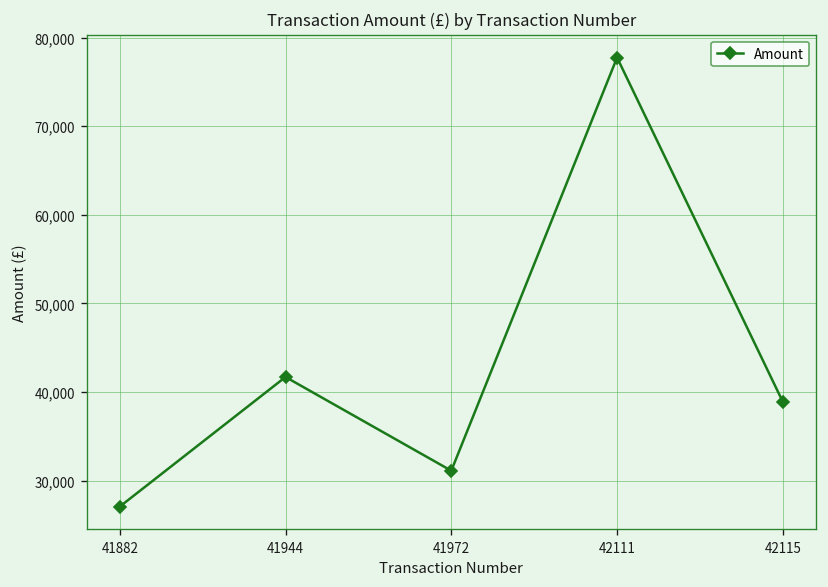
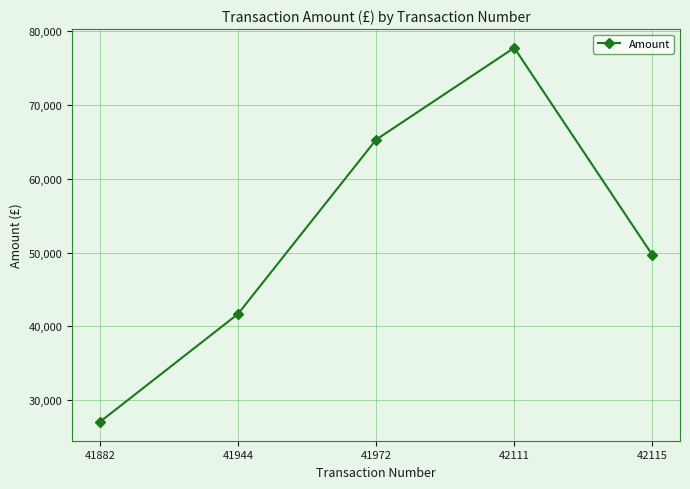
  {
    "41882": "27,000",
    "41944": "42,000",
-   "41972": "31,000",
+   "41972": "65,000",
    "42111": "78,000",
-   "42115": "39,000"
+   "42115": "50,000"
  }
